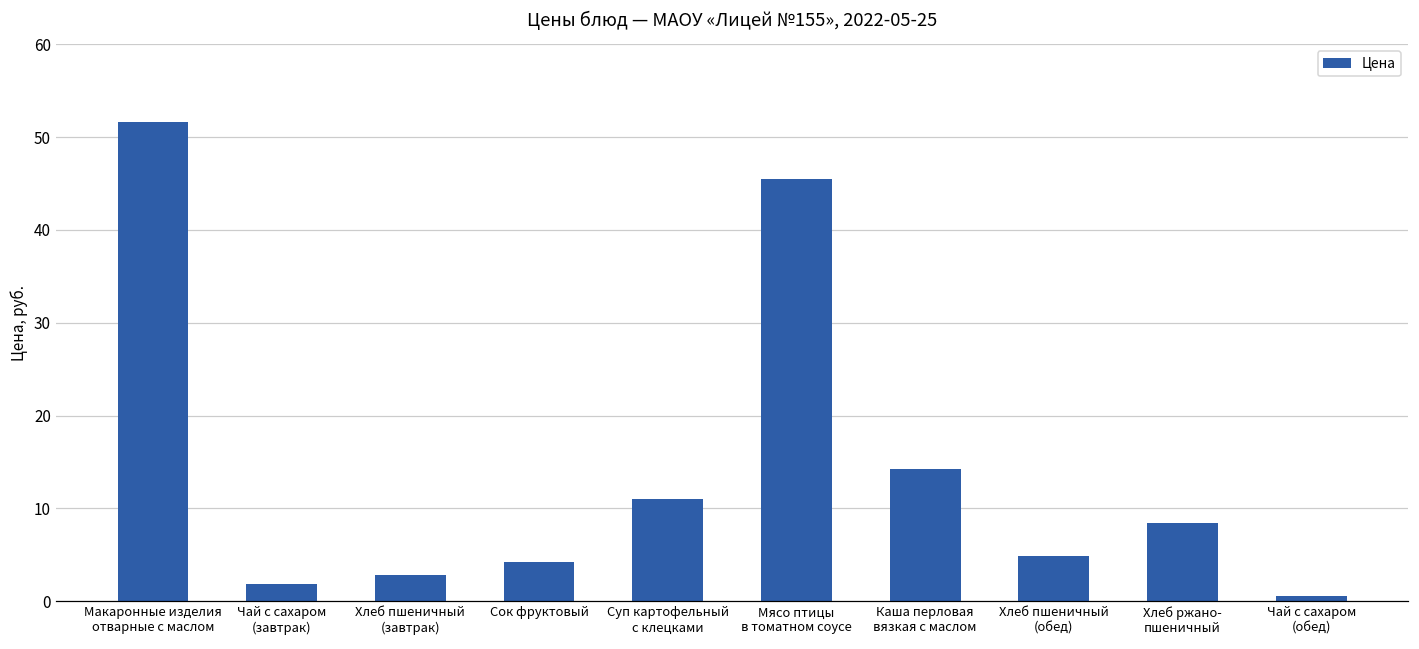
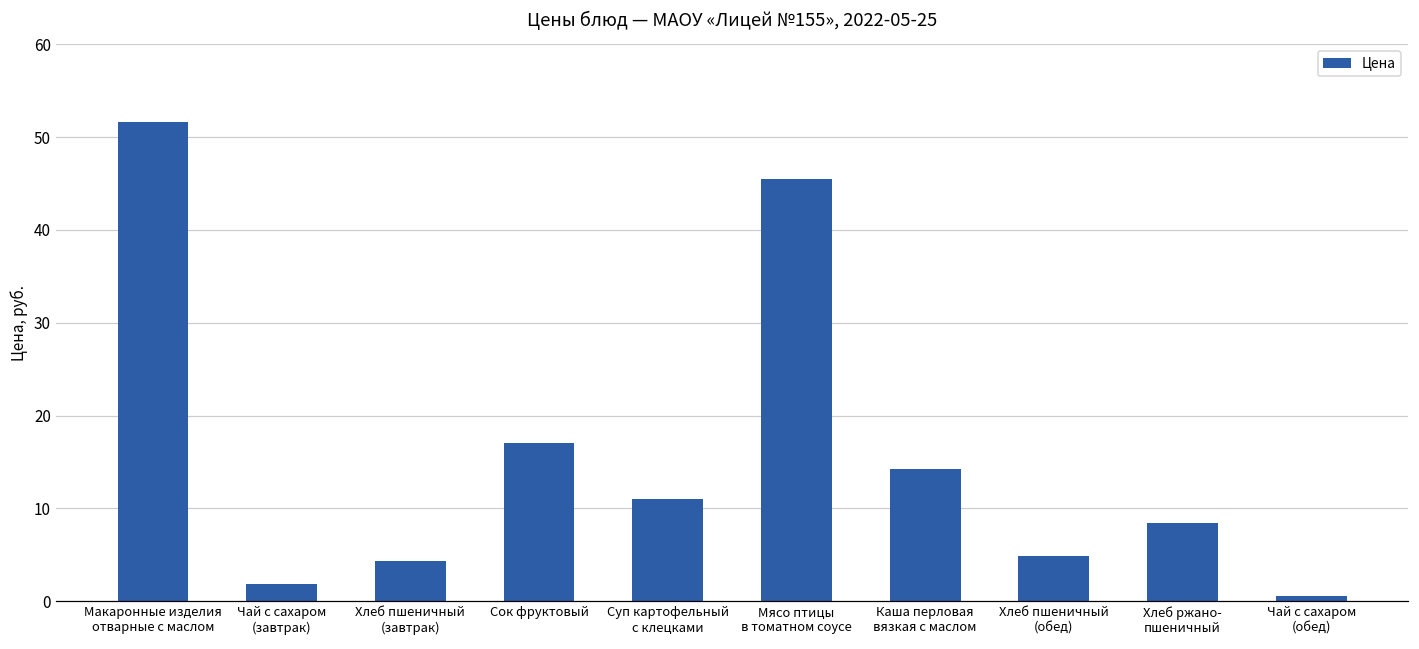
  {
    "Макаронные изделия отварные с маслом": 52,
    "Чай с сахаром (завтрак)": 2,
-   "Хлеб пшеничный (завтрак)": 3,
-   "Сок фруктовый": 4,
+   "Хлеб пшеничный (завтрак)": 4,
+   "Сок фруктовый": 17,
    "Суп картофельный с клецками": 11,
    "Мясо птицы в томатном соусе": 45,
    "Каша перловая вязкая с маслом": 14,
    "Хлеб пшеничный (обед)": 5,
    "Хлеб ржано- пшеничный": 8,
    "Чай с сахаром (обед)": 1
  }
